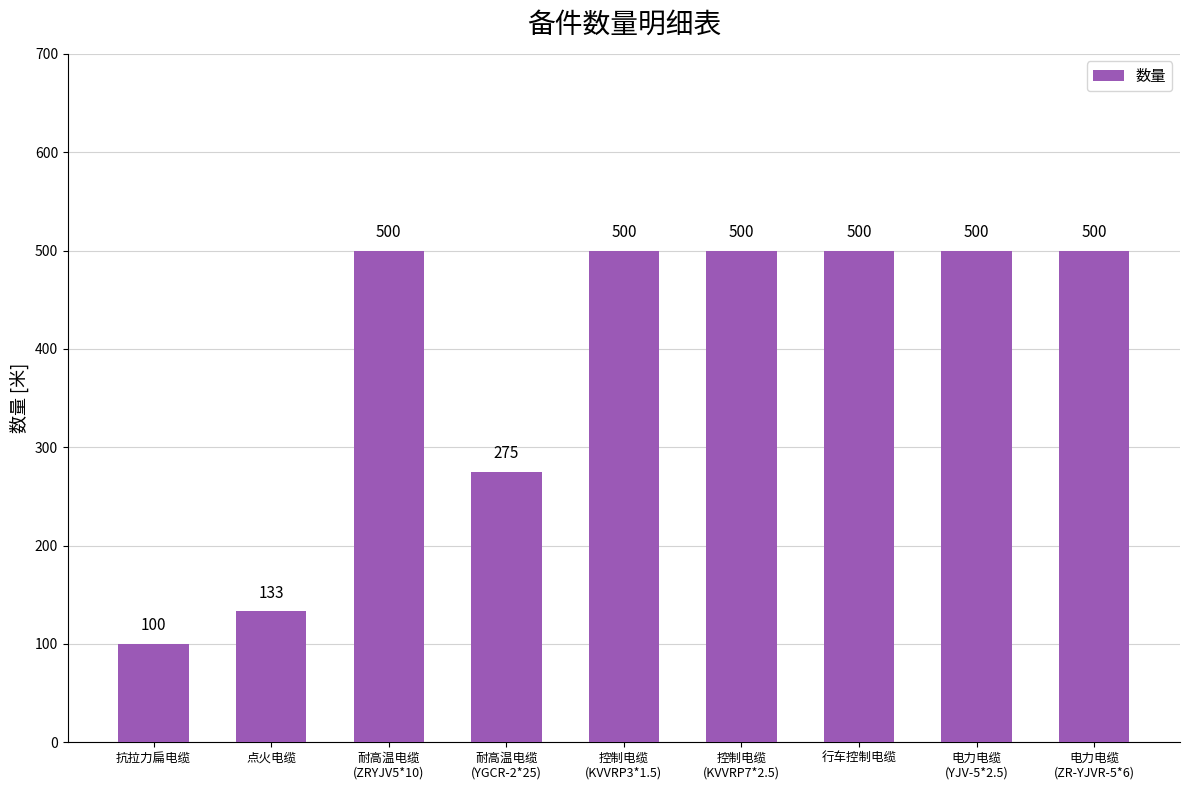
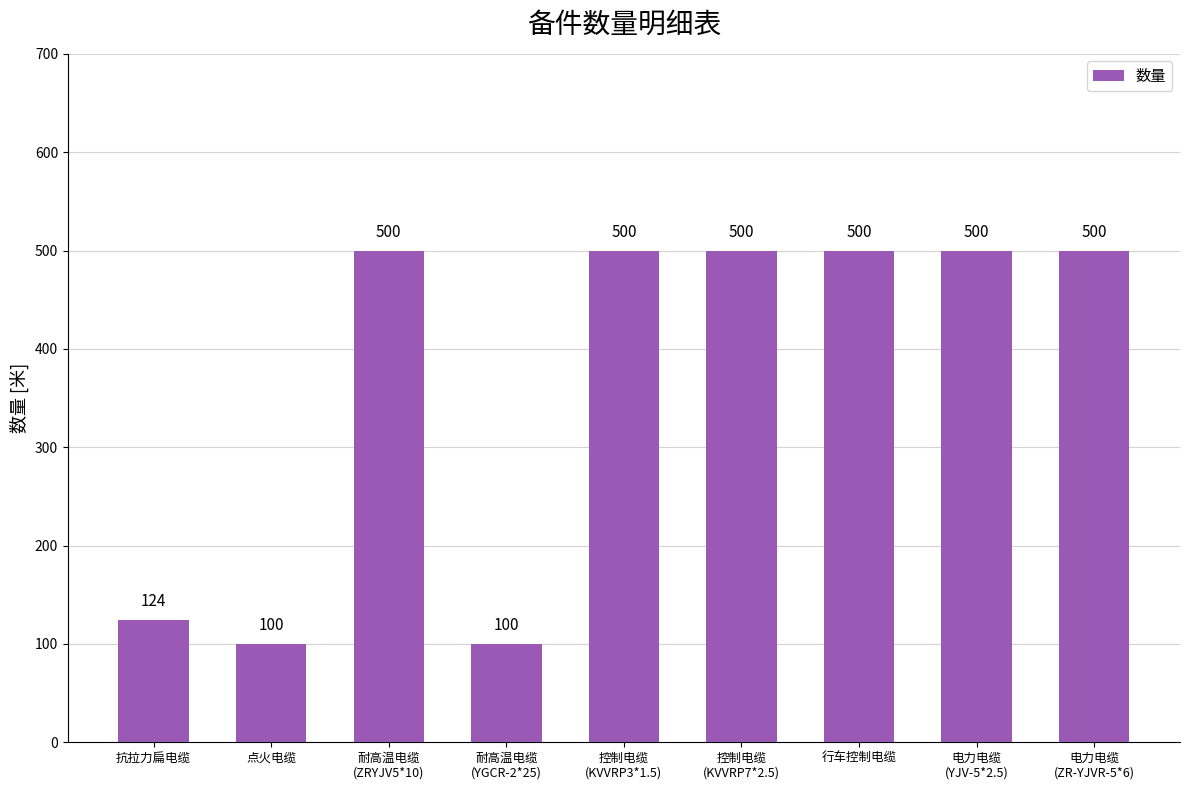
  {
-   "抗拉力扁电缆": 100,
-   "点火电缆": 133,
+   "抗拉力扁电缆": 124,
+   "点火电缆": 100,
    "耐高温电缆 (ZRYJV5*10)": 500,
-   "耐高温电缆 (YGCR-2*25)": 275,
+   "耐高温电缆 (YGCR-2*25)": 100,
    "控制电缆 (KVVRP3*1.5)": 500,
    "控制电缆 (KVVRP7*2.5)": 500,
    "行车控制电缆": 500,
    "电力电缆 (YJV-5*2.5)": 500,
    "电力电缆 (ZR-YJVR-5*6)": 500
  }
